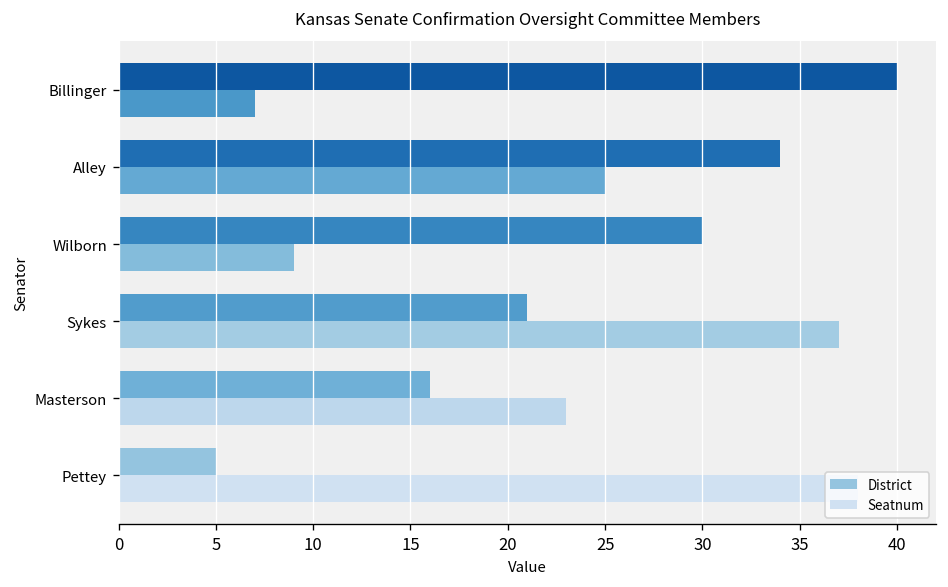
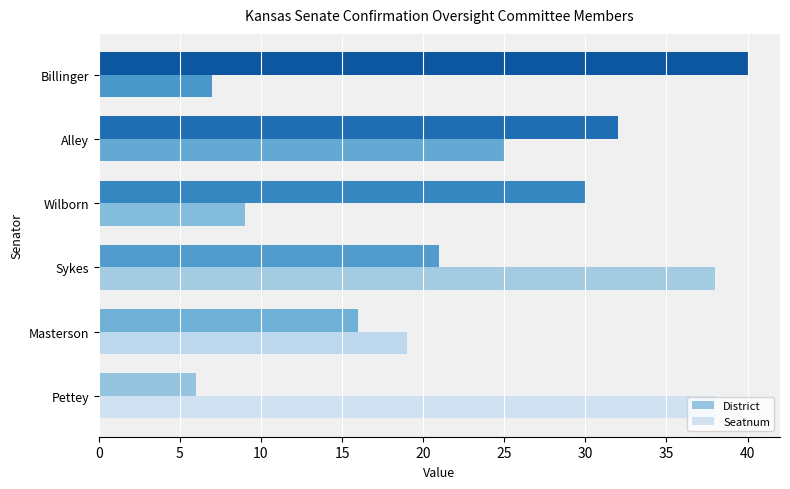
  {
    "District": {
      "Billinger": 40,
-     "Alley": 34,
+     "Alley": 32,
      "Wilborn": 30,
      "Sykes": 21,
      "Masterson": 16,
-     "Pettey": 5
+     "Pettey": 6
    },
    "Seatnum": {
      "Billinger": 7,
      "Alley": 25,
      "Wilborn": 9,
-     "Sykes": 37,
-     "Masterson": 23
+     "Sykes": 38,
+     "Masterson": 19
    }
  }
